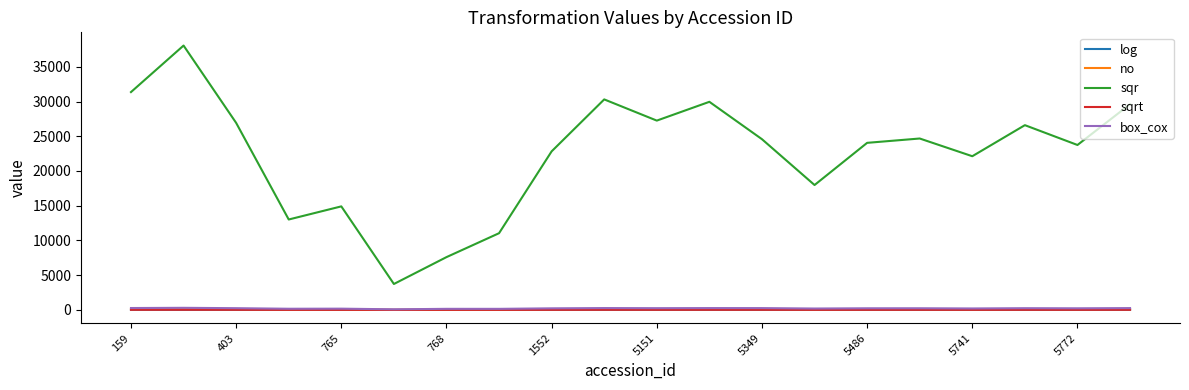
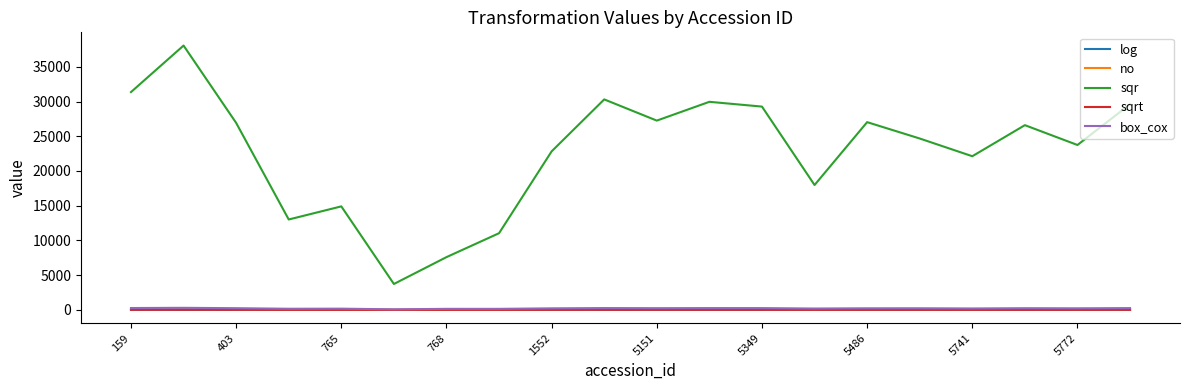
  {
    "sqr": {
      "159": 31000,
      "403": 27000,
      "765": 15000,
      "768": 8000,
      "1552": 23000,
      "5151": 27000,
-     "5349": 25000,
-     "5486": 24000,
+     "5349": 29000,
+     "5486": 27000,
      "5741": 22000,
      "5772": 24000
    }
  }
